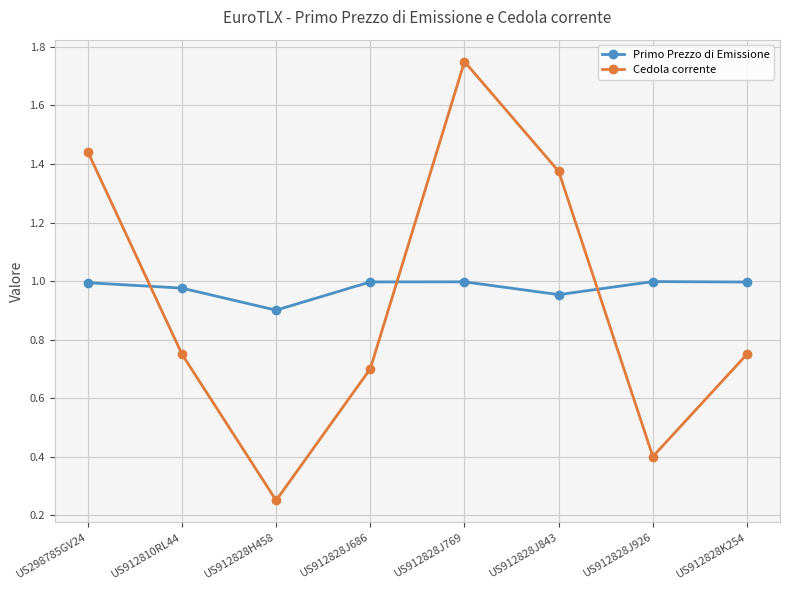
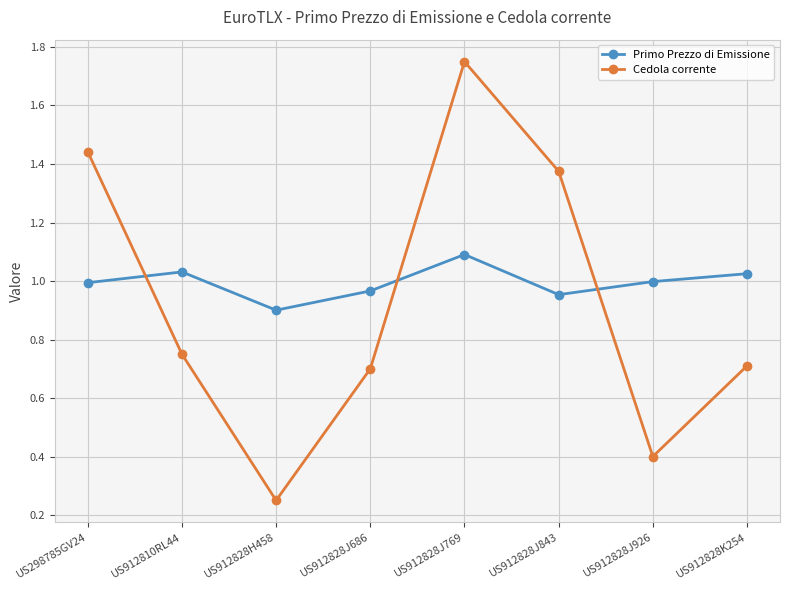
  {
    "Primo Prezzo di Emissione": {
      "US298785GV24": 0.99,
-     "US912810RL44": 0.98,
+     "US912810RL44": 1.03,
      "US912828H458": 0.90,
-     "US912828J686": 1.00,
-     "US912828J769": 1.00,
+     "US912828J686": 0.97,
+     "US912828J769": 1.09,
      "US912828J843": 0.95,
      "US912828J926": 1.00,
-     "US912828K254": 1.00
+     "US912828K254": 1.03
    },
    "Cedola corrente": {
      "US298785GV24": 1.44,
      "US912810RL44": 0.75,
      "US912828H458": 0.25,
      "US912828J686": 0.70,
      "US912828J769": 1.75,
      "US912828J843": 1.38,
      "US912828J926": 0.40,
-     "US912828K254": 0.75
+     "US912828K254": 0.71
    }
  }
